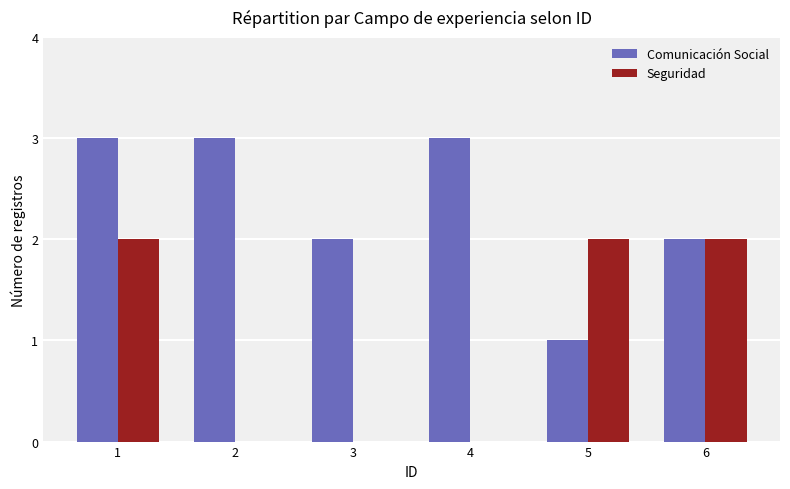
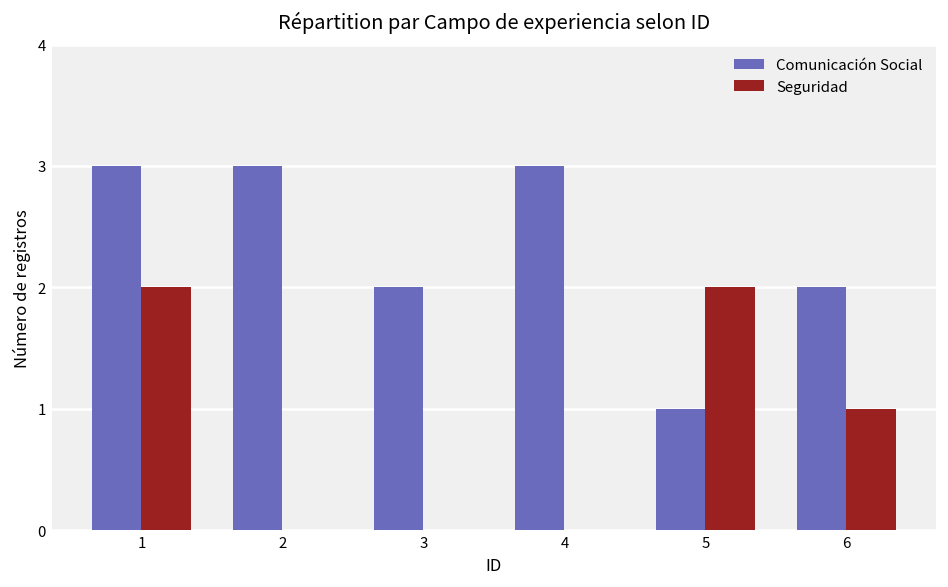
  {
    "Comunicación Social": {
      "1": 3,
      "2": 3,
      "3": 2,
      "4": 3,
      "5": 1,
      "6": 2
    },
    "Seguridad": {
      "1": 2,
      "2": 0,
      "3": 0,
      "4": 0,
      "5": 2,
-     "6": 2
+     "6": 1
    }
  }
